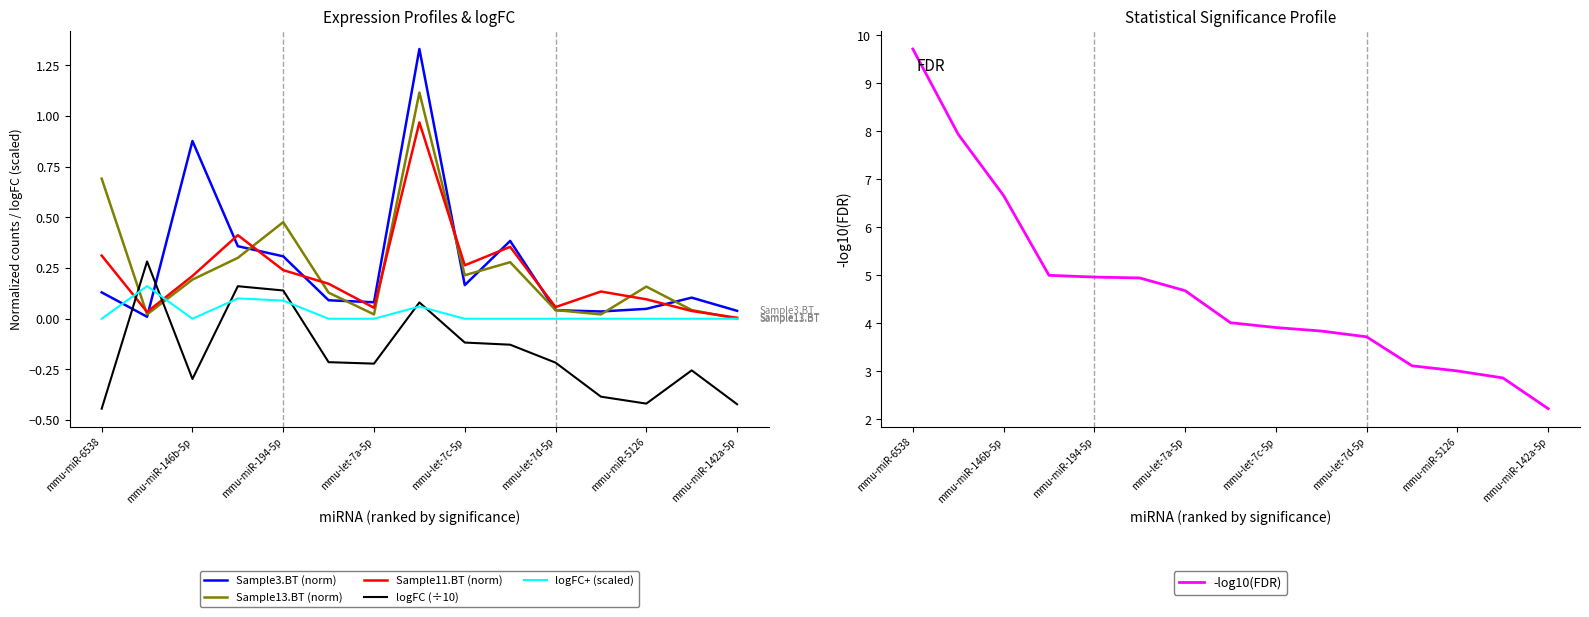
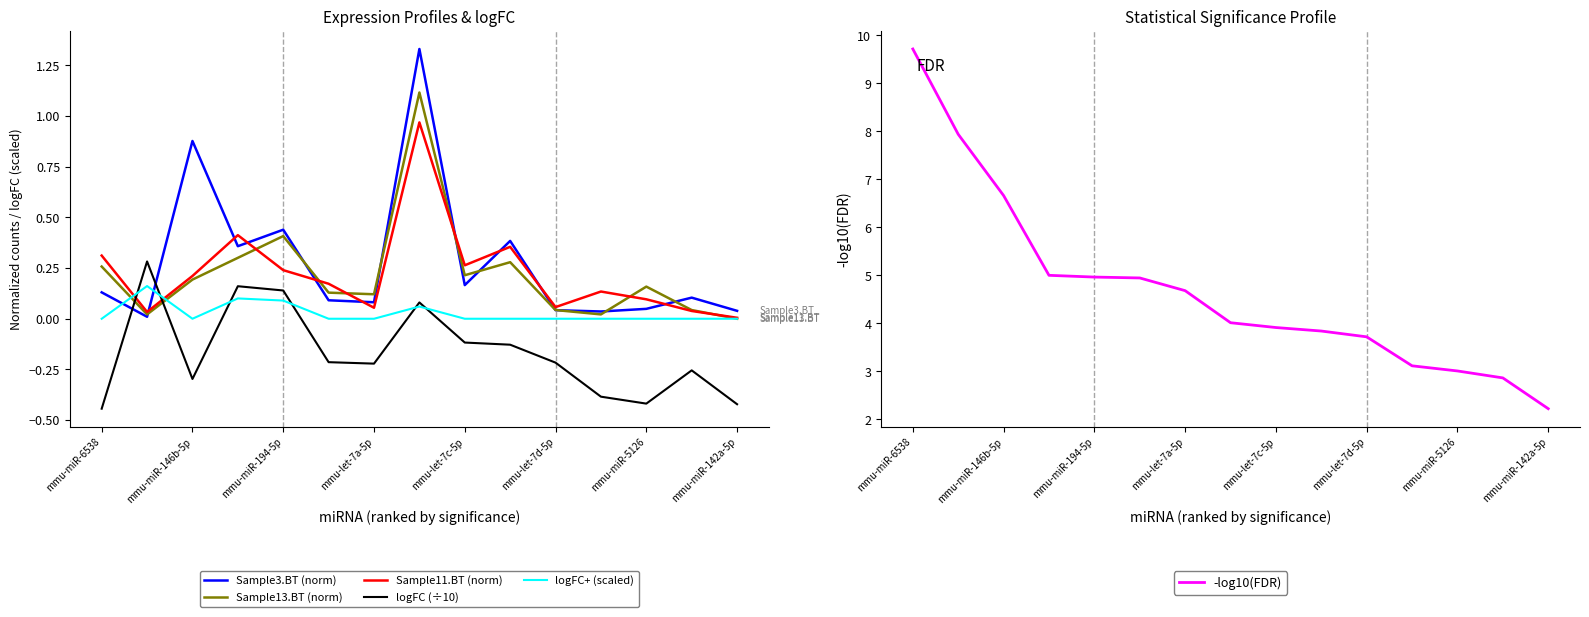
  {
    "Expression Profiles & logFC": {
      "Sample3.BT (norm)": {
        "mmu-miR-6538": 0.13,
        "mmu-miR-146b-5p": 0.88,
-       "mmu-miR-194-5p": 0.31,
+       "mmu-miR-194-5p": 0.44,
        "mmu-let-7a-5p": 0.08,
        "mmu-let-7c-5p": 0.17,
        "mmu-miR-5126": 0.05,
        "mmu-miR-142a-5p": 0.04
      },
      "Sample13.BT (norm)": {
-       "mmu-miR-6538": 0.69,
+       "mmu-miR-6538": 0.26,
        "mmu-miR-146b-5p": 0.19,
-       "mmu-miR-194-5p": 0.48,
-       "mmu-let-7a-5p": 0.02,
+       "mmu-miR-194-5p": 0.41,
+       "mmu-let-7a-5p": 0.12,
        "mmu-let-7c-5p": 0.21,
        "mmu-miR-5126": 0.16
      },
      "Sample11.BT (norm)": {
        "mmu-miR-6538": 0.31,
        "mmu-miR-146b-5p": 0.21,
        "mmu-miR-194-5p": 0.24,
        "mmu-let-7a-5p": 0.05,
        "mmu-let-7c-5p": 0.26,
        "mmu-let-7d-5p": 0.06,
        "mmu-miR-5126": 0.10
      },
      "logFC (÷10)": {
        "mmu-miR-6538": -0.44,
        "mmu-miR-146b-5p": -0.30,
        "mmu-miR-194-5p": 0.14,
        "mmu-let-7a-5p": -0.22,
        "mmu-let-7c-5p": -0.12,
        "mmu-let-7d-5p": -0.22,
        "mmu-miR-5126": -0.42,
        "mmu-miR-142a-5p": -0.42
      },
      "logFC+ (scaled)": {
        "mmu-miR-6538": 0.00,
        "mmu-miR-146b-5p": 0.00,
        "mmu-miR-194-5p": 0.09,
        "mmu-let-7a-5p": 0.00,
        "mmu-let-7c-5p": 0.00,
        "mmu-let-7d-5p": 0.00,
        "mmu-miR-5126": 0.00
      }
    },
    "Statistical Significance Profile": {
      "mmu-miR-6538": 9.7,
      "mmu-miR-146b-5p": 6.7,
      "mmu-miR-194-5p": 5.0,
      "mmu-let-7a-5p": 4.7,
      "mmu-let-7c-5p": 3.9,
      "mmu-let-7d-5p": 3.7,
      "mmu-miR-5126": 3.0,
      "mmu-miR-142a-5p": 2.2
    }
  }
